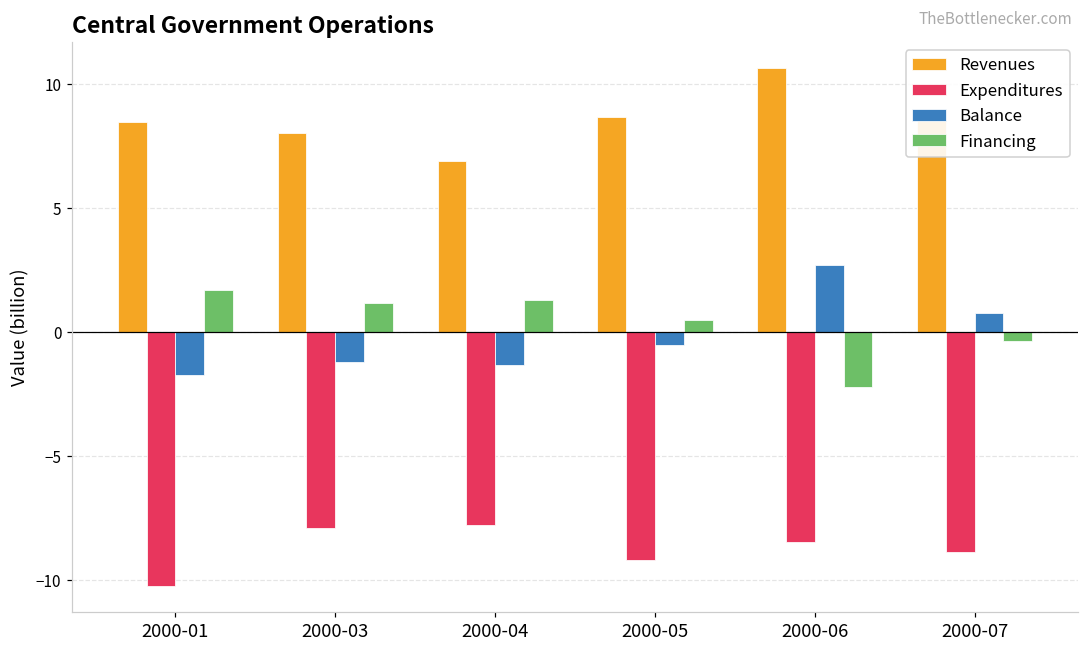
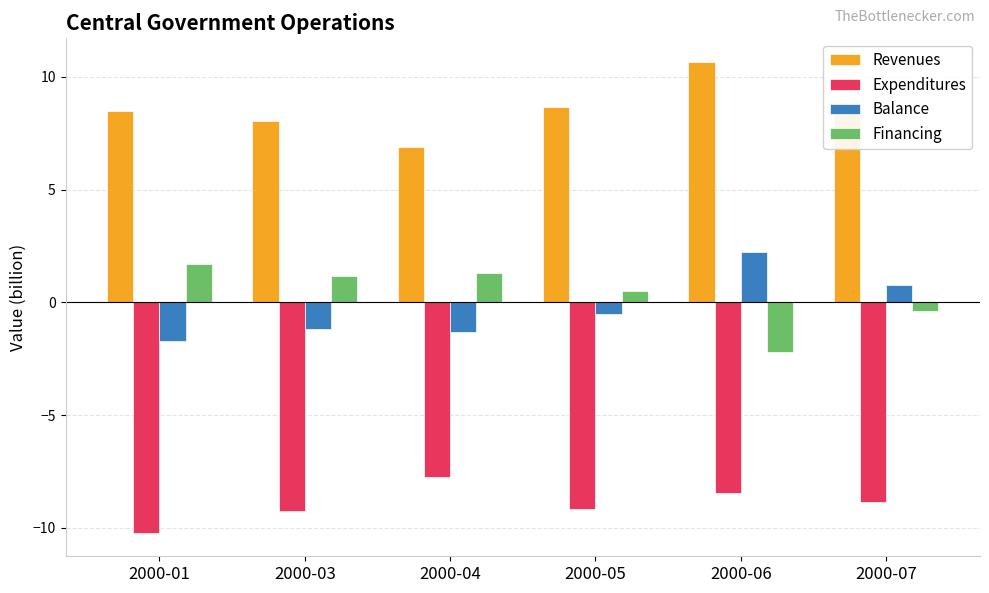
  {
    "Revenues": {
      "2000-01": 8.5,
      "2000-03": 8.0,
      "2000-04": 6.9,
      "2000-05": 8.7,
      "2000-06": 10.7
    },
    "Expenditures": {
      "2000-01": -10.2,
-     "2000-03": -7.9,
+     "2000-03": -9.3,
      "2000-04": -7.8,
      "2000-05": -9.2,
      "2000-06": -8.4,
      "2000-07": -8.9
    },
    "Balance": {
      "2000-01": -1.7,
      "2000-03": -1.2,
      "2000-04": -1.3,
      "2000-05": -0.5,
-     "2000-06": 2.7,
+     "2000-06": 2.2,
      "2000-07": 0.8
    },
    "Financing": {
      "2000-01": 1.7,
      "2000-03": 1.2,
      "2000-04": 1.3,
      "2000-05": 0.5,
      "2000-06": -2.2,
      "2000-07": -0.4
    }
  }
